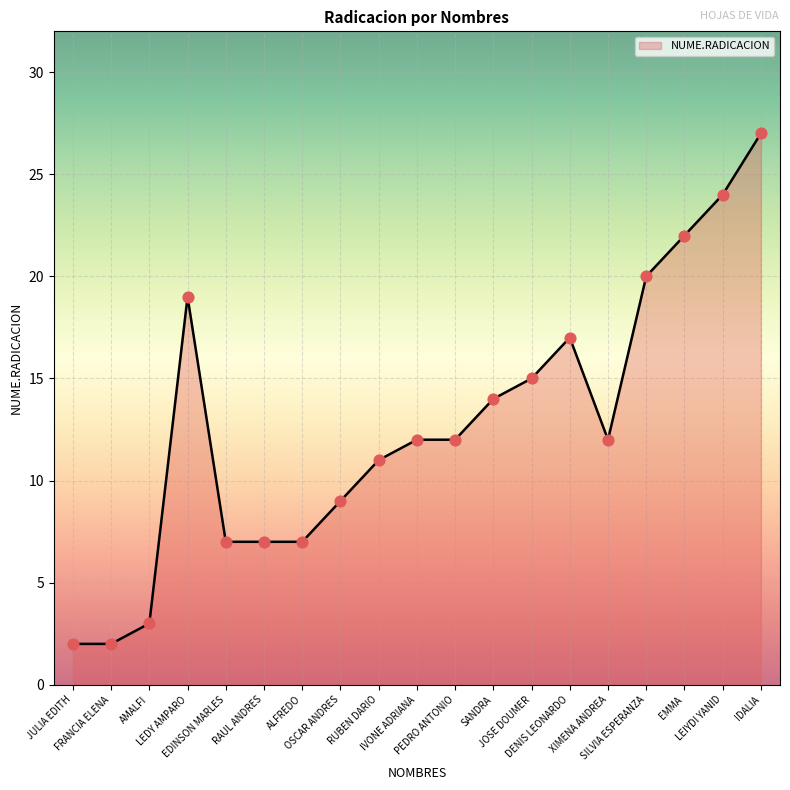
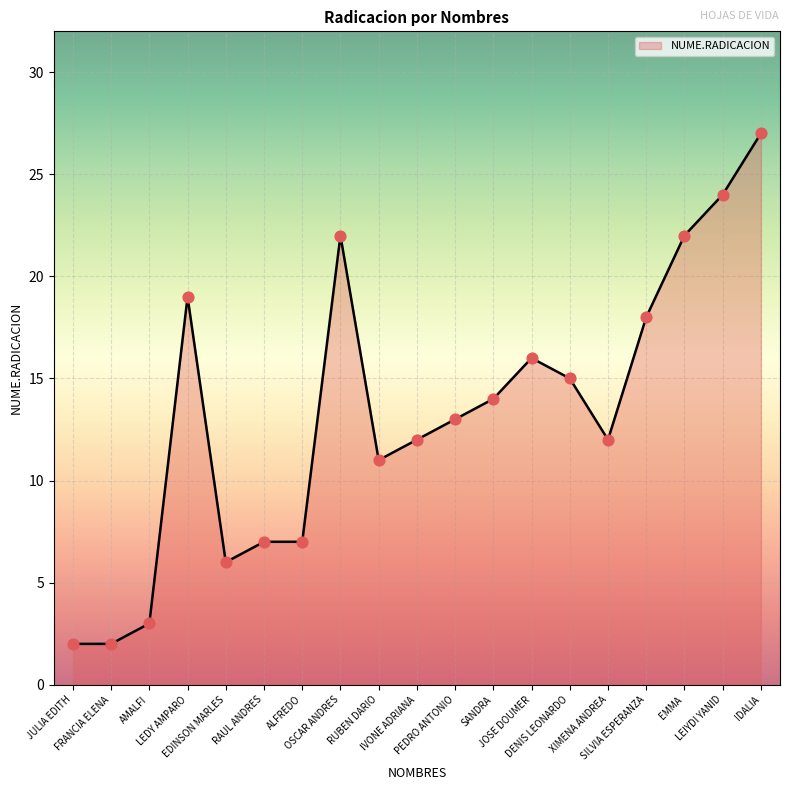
  {
    "JULIA EDITH": 2,
    "FRANCIA ELENA": 2,
    "AMALFI": 3,
    "LEDY AMPARO": 19,
-   "EDINSON MARLES": 7,
+   "EDINSON MARLES": 6,
    "RAUL ANDRES": 7,
    "ALFREDO": 7,
-   "OSCAR ANDRES": 9,
+   "OSCAR ANDRES": 22,
    "RUBEN DARIO": 11,
    "IVONE ADRIANA": 12,
-   "PEDRO ANTONIO": 12,
+   "PEDRO ANTONIO": 13,
    "SANDRA": 14,
-   "JOSE DOUMER": 15,
-   "DENIS LEONARDO": 17,
+   "JOSE DOUMER": 16,
+   "DENIS LEONARDO": 15,
    "XIMENA ANDREA": 12,
-   "SILVIA ESPERANZA": 20,
+   "SILVIA ESPERANZA": 18,
    "EMMA": 22,
    "LEIYDI YANID": 24,
    "IDALIA": 27
  }
